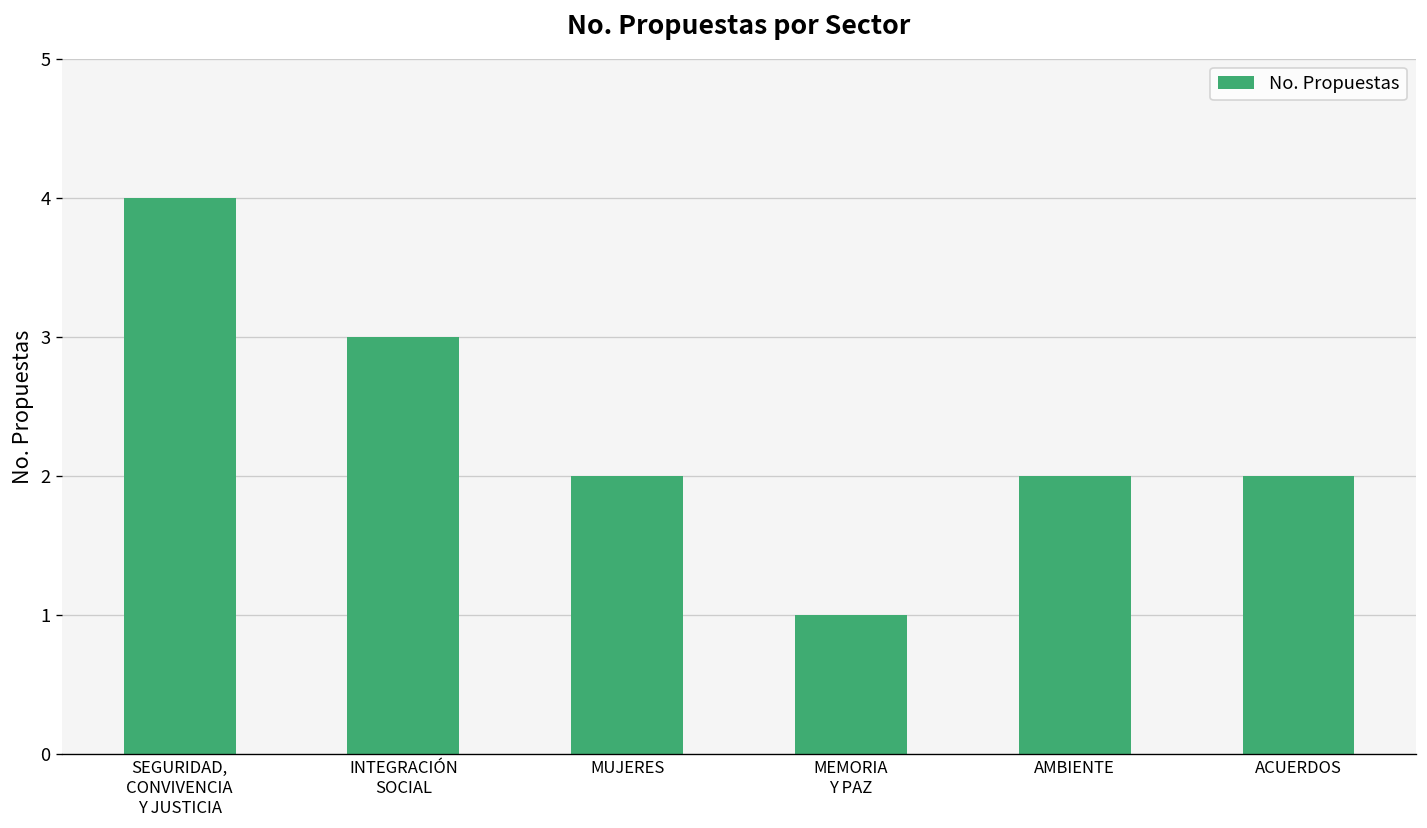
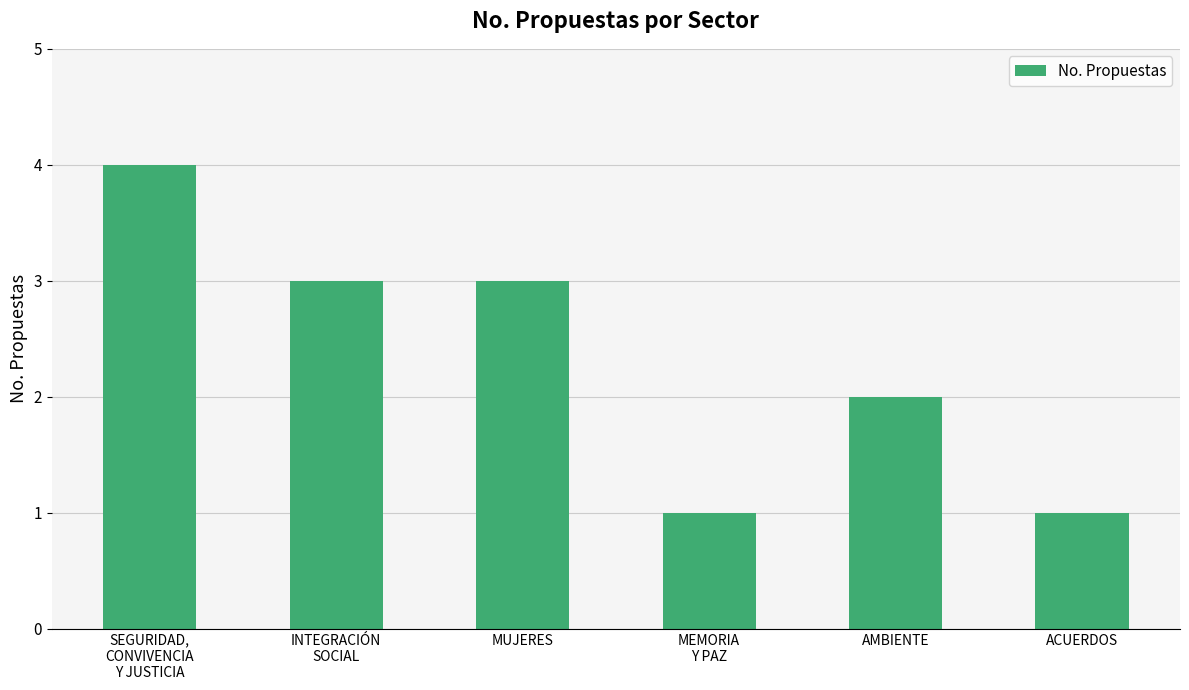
  {
    "SEGURIDAD, CONVIVENCIA Y JUSTICIA": 4,
    "INTEGRACIÓN SOCIAL": 3,
-   "MUJERES": 2,
+   "MUJERES": 3,
    "MEMORIA Y PAZ": 1,
    "AMBIENTE": 2,
-   "ACUERDOS": 2
+   "ACUERDOS": 1
  }
